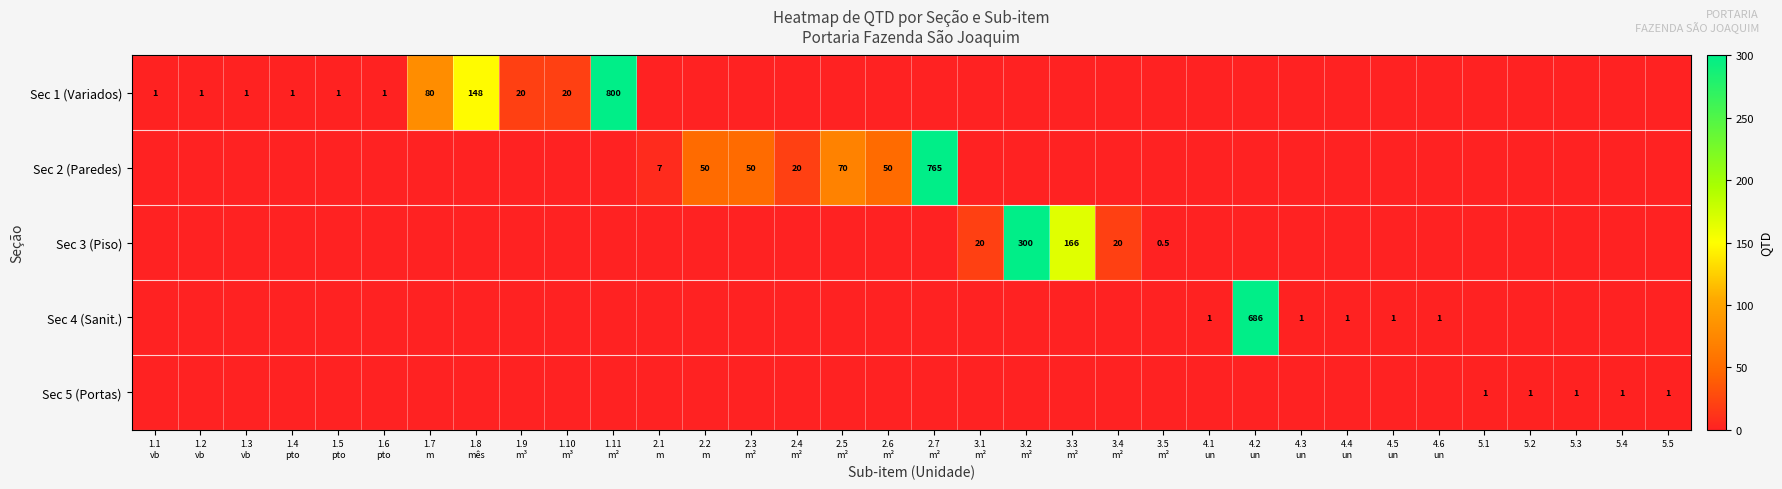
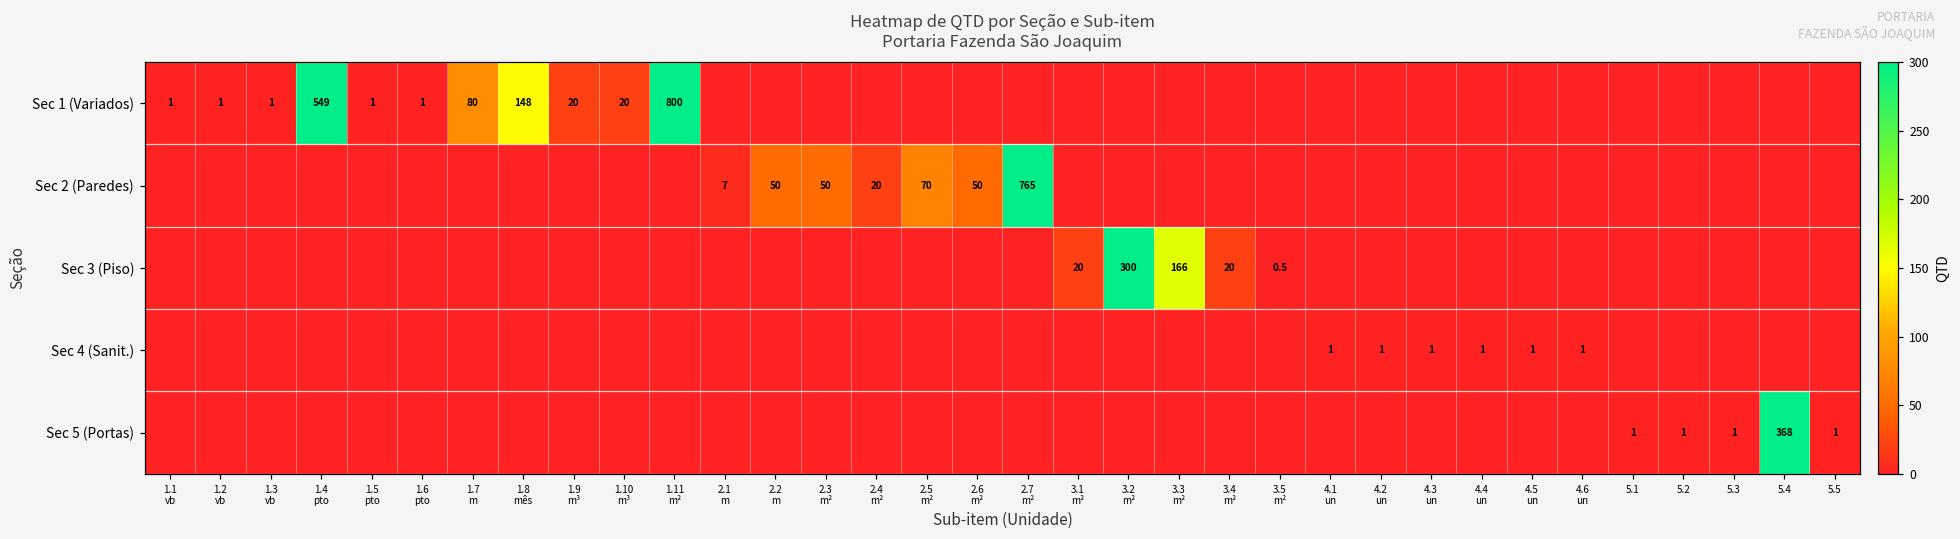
  {
    "Sec 1 (Variados)": {
      "1.1 vb": 1,
      "1.2 vb": 1,
      "1.3 vb": 1,
-     "1.4 pto": 1,
+     "1.4 pto": 549,
      "1.5 pto": 1,
      "1.6 pto": 1,
      "1.7 m": 80,
      "1.8 mês": 148,
      "1.9 m³": 20,
      "1.10 m³": 20,
      "1.11 m²": 800
    },
    "Sec 2 (Paredes)": {
      "2.1 m": 7,
      "2.2 m": 50,
      "2.3 m²": 50,
      "2.4 m²": 20,
      "2.5 m²": 70,
      "2.6 m²": 50,
      "2.7 m²": 765
    },
    "Sec 3 (Piso)": {
      "3.1 m²": 20,
      "3.2 m²": 300,
      "3.3 m²": 166,
      "3.4 m²": 20,
      "3.5 m²": 0.5
    },
    "Sec 4 (Sanit.)": {
      "4.1 un": 1,
-     "4.2 un": 686,
+     "4.2 un": 1,
      "4.3 un": 1,
      "4.4 un": 1,
      "4.5 un": 1,
      "4.6 un": 1
    },
    "Sec 5 (Portas)": {
      "5.1": 1,
      "5.2": 1,
      "5.3": 1,
-     "5.4": 1,
+     "5.4": 368,
      "5.5": 1
    }
  }
